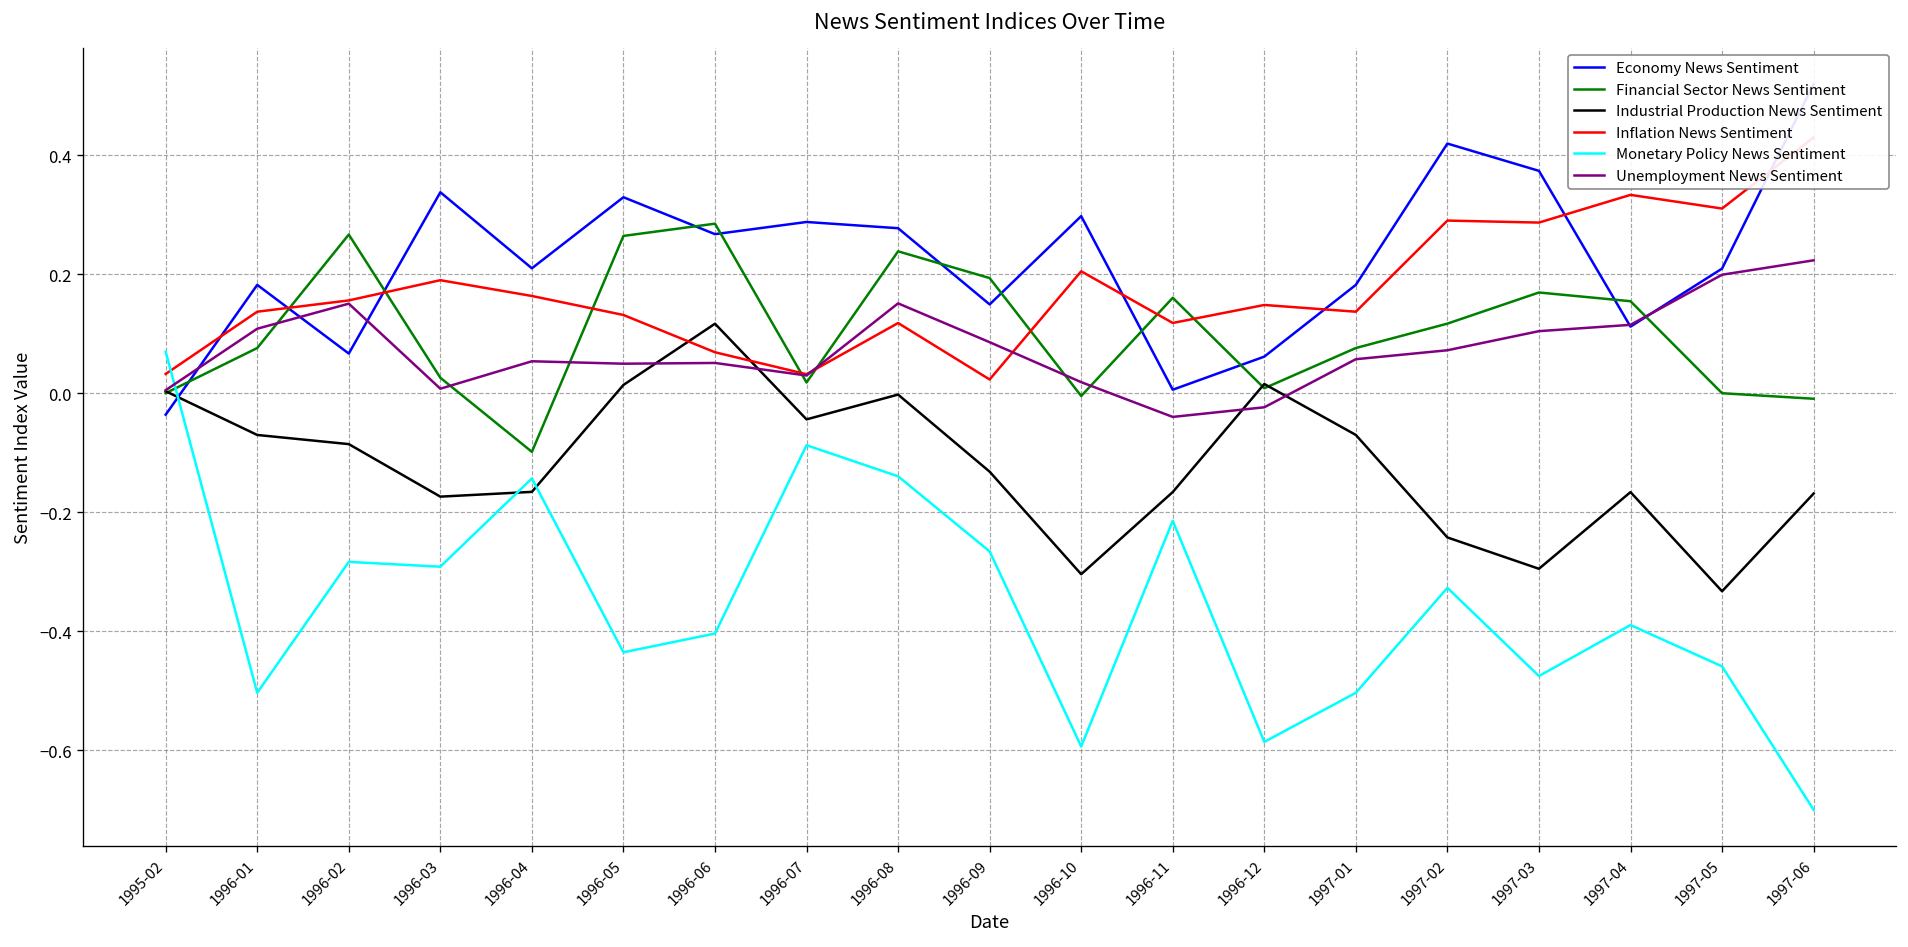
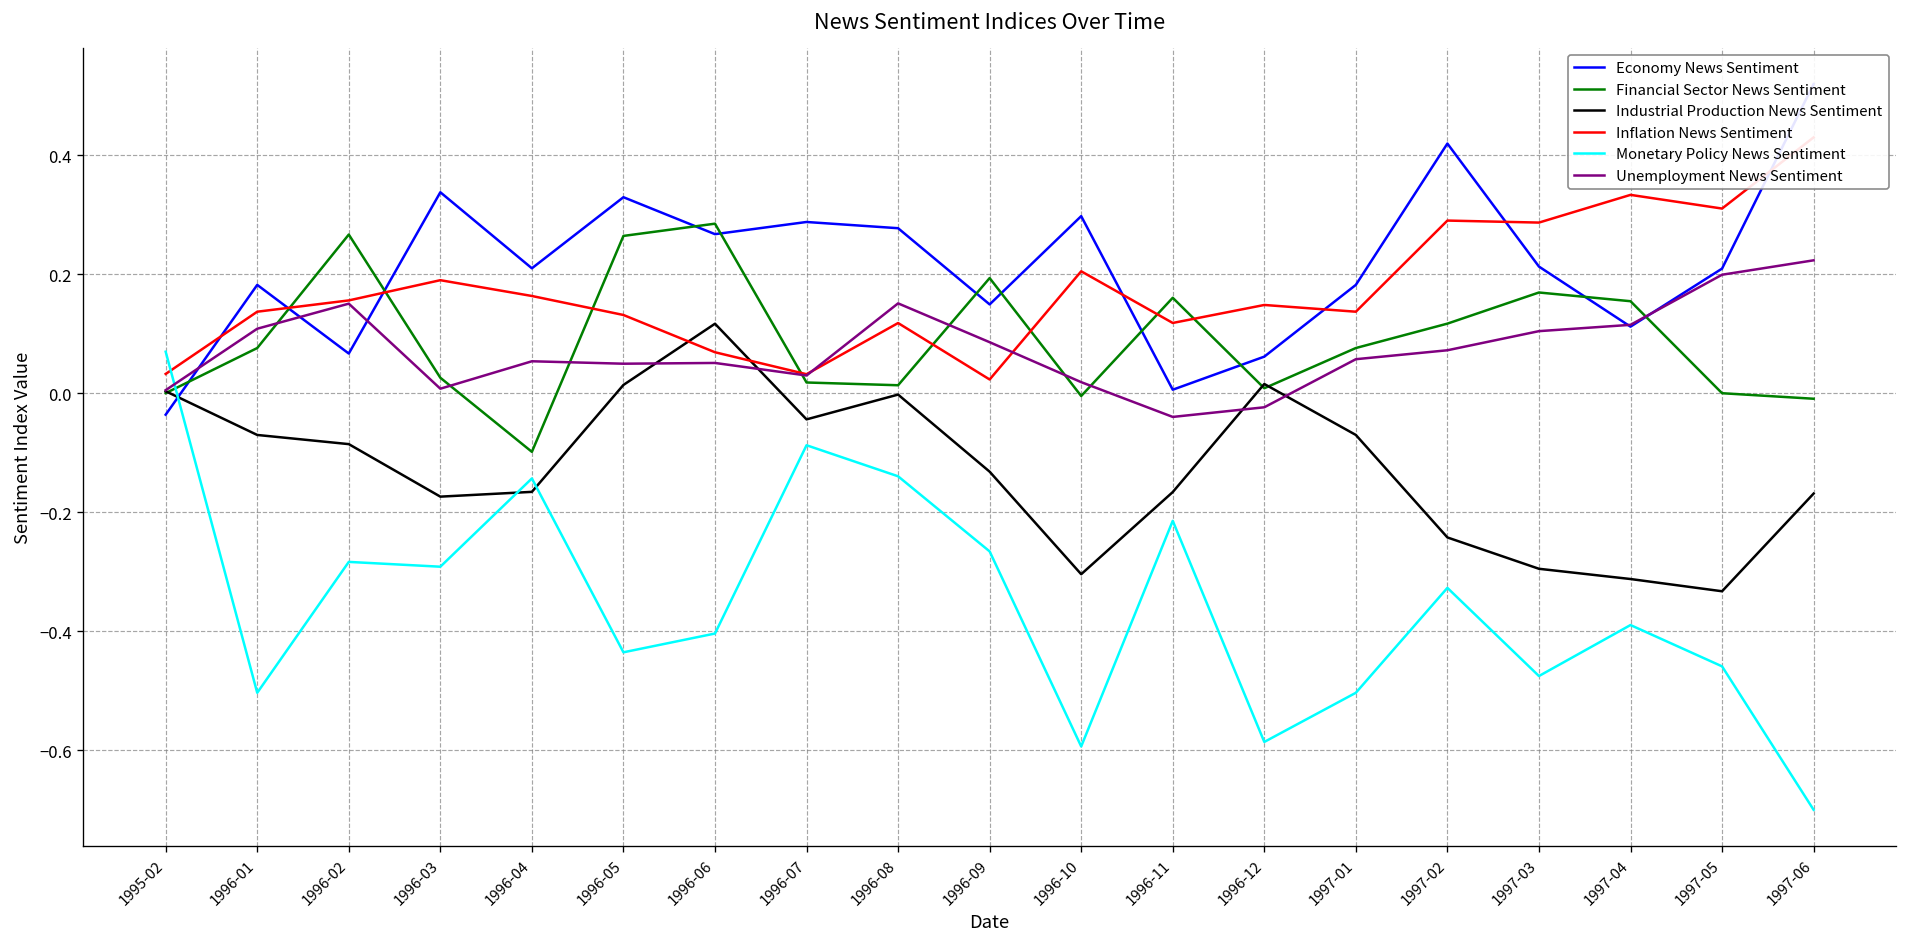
  {
    "Economy News Sentiment": {
      "1995-02": -0.04,
      "1996-01": 0.18,
      "1996-02": 0.07,
      "1996-03": 0.34,
      "1996-04": 0.21,
      "1996-05": 0.33,
      "1996-06": 0.27,
      "1996-07": 0.29,
      "1996-08": 0.28,
      "1996-09": 0.15,
      "1996-10": 0.30,
      "1996-11": 0.01,
      "1996-12": 0.06,
      "1997-01": 0.18,
      "1997-02": 0.42,
-     "1997-03": 0.37,
+     "1997-03": 0.21,
      "1997-05": 0.21
    },
    "Financial Sector News Sentiment": {
      "1996-01": 0.08,
      "1996-02": 0.27,
      "1996-03": 0.03,
      "1996-04": -0.10,
      "1996-05": 0.26,
      "1996-06": 0.28,
      "1996-07": 0.02,
-     "1996-08": 0.24,
+     "1996-08": 0.01,
      "1996-09": 0.19,
      "1996-10": 0.00,
      "1996-11": 0.16,
      "1996-12": 0.01,
      "1997-01": 0.08,
      "1997-02": 0.12,
      "1997-03": 0.17,
      "1997-04": 0.15,
      "1997-05": 0.00,
      "1997-06": -0.01
    },
    "Industrial Production News Sentiment": {
      "1996-01": -0.07,
      "1996-02": -0.09,
      "1996-03": -0.17,
      "1996-04": -0.17,
      "1996-05": 0.01,
      "1996-06": 0.12,
      "1996-07": -0.04,
      "1996-08": 0.00,
      "1996-09": -0.13,
      "1996-10": -0.30,
      "1996-11": -0.17,
      "1996-12": 0.02,
      "1997-01": -0.07,
      "1997-02": -0.24,
      "1997-03": -0.30,
-     "1997-04": -0.17,
+     "1997-04": -0.31,
      "1997-05": -0.33,
      "1997-06": -0.17
    },
    "Inflation News Sentiment": {
      "1995-02": 0.03,
      "1996-01": 0.14,
      "1996-02": 0.16,
      "1996-03": 0.19,
      "1996-04": 0.16,
      "1996-05": 0.13,
      "1996-06": 0.07,
      "1996-08": 0.12,
      "1996-09": 0.02,
      "1996-10": 0.20,
      "1996-11": 0.12,
      "1996-12": 0.15,
      "1997-01": 0.14,
      "1997-02": 0.29,
      "1997-03": 0.29,
      "1997-05": 0.31
    },
    "Monetary Policy News Sentiment": {
      "1995-02": 0.07,
      "1996-01": -0.50,
      "1996-02": -0.28,
      "1996-03": -0.29,
      "1996-04": -0.14,
      "1996-05": -0.44,
      "1996-06": -0.40,
      "1996-07": -0.09,
      "1996-08": -0.14,
      "1996-09": -0.27,
      "1996-10": -0.59,
      "1996-11": -0.21,
      "1996-12": -0.59,
      "1997-01": -0.50,
      "1997-02": -0.33,
      "1997-03": -0.48,
      "1997-04": -0.39,
      "1997-05": -0.46,
      "1997-06": -0.70
    },
    "Unemployment News Sentiment": {
      "1996-01": 0.11,
      "1996-02": 0.15,
      "1996-03": 0.01,
      "1996-04": 0.05,
      "1996-05": 0.05,
      "1996-06": 0.05,
      "1996-08": 0.15,
      "1996-09": 0.09,
      "1996-10": 0.02,
      "1996-11": -0.04,
      "1996-12": -0.02,
      "1997-01": 0.06,
      "1997-02": 0.07,
      "1997-03": 0.10,
      "1997-05": 0.20,
      "1997-06": 0.22
    }
  }
